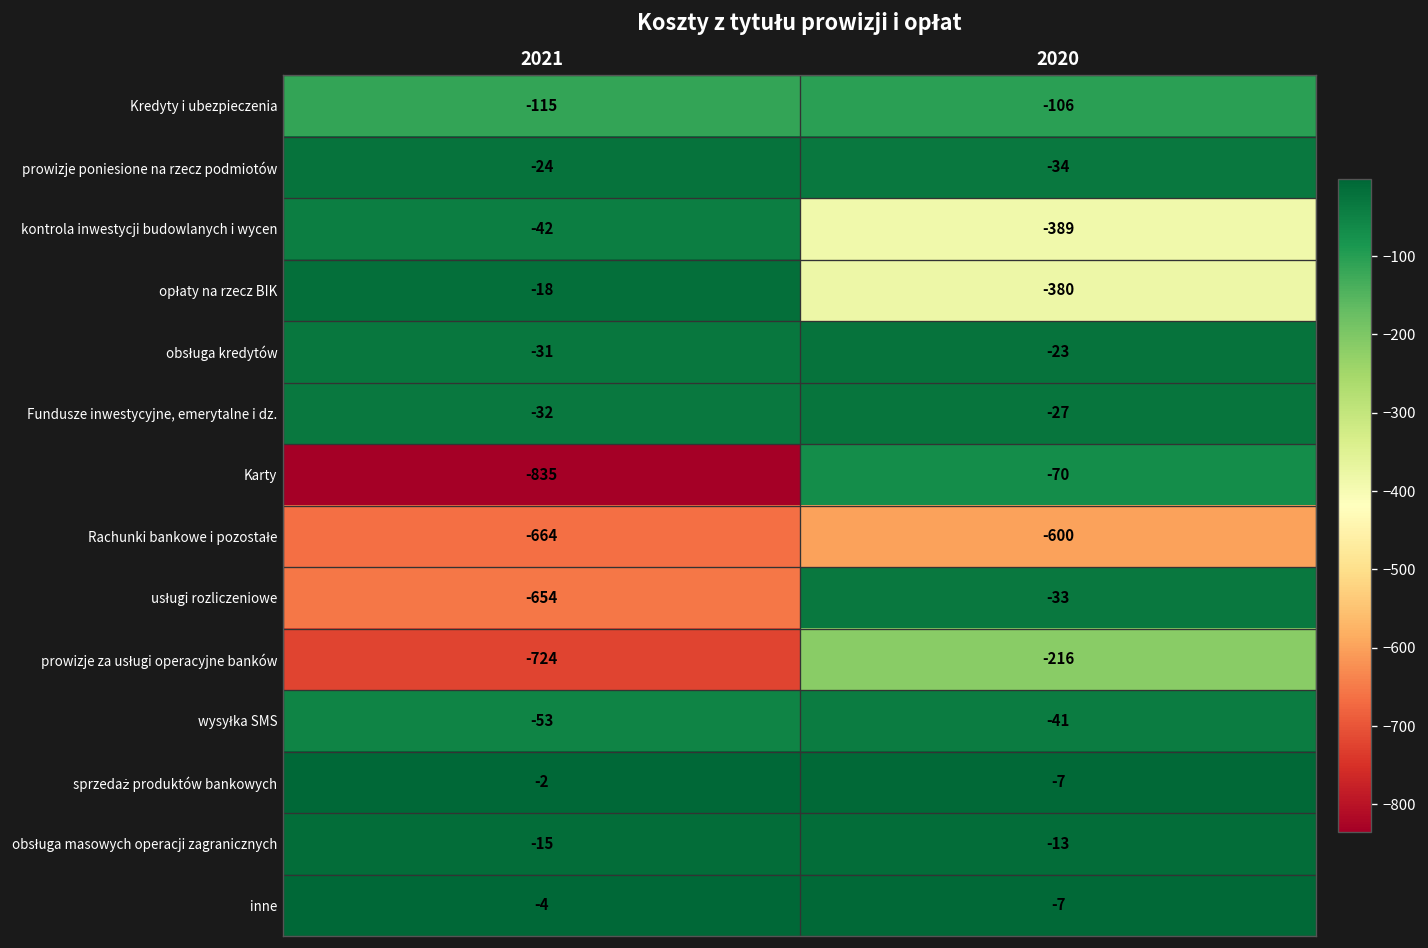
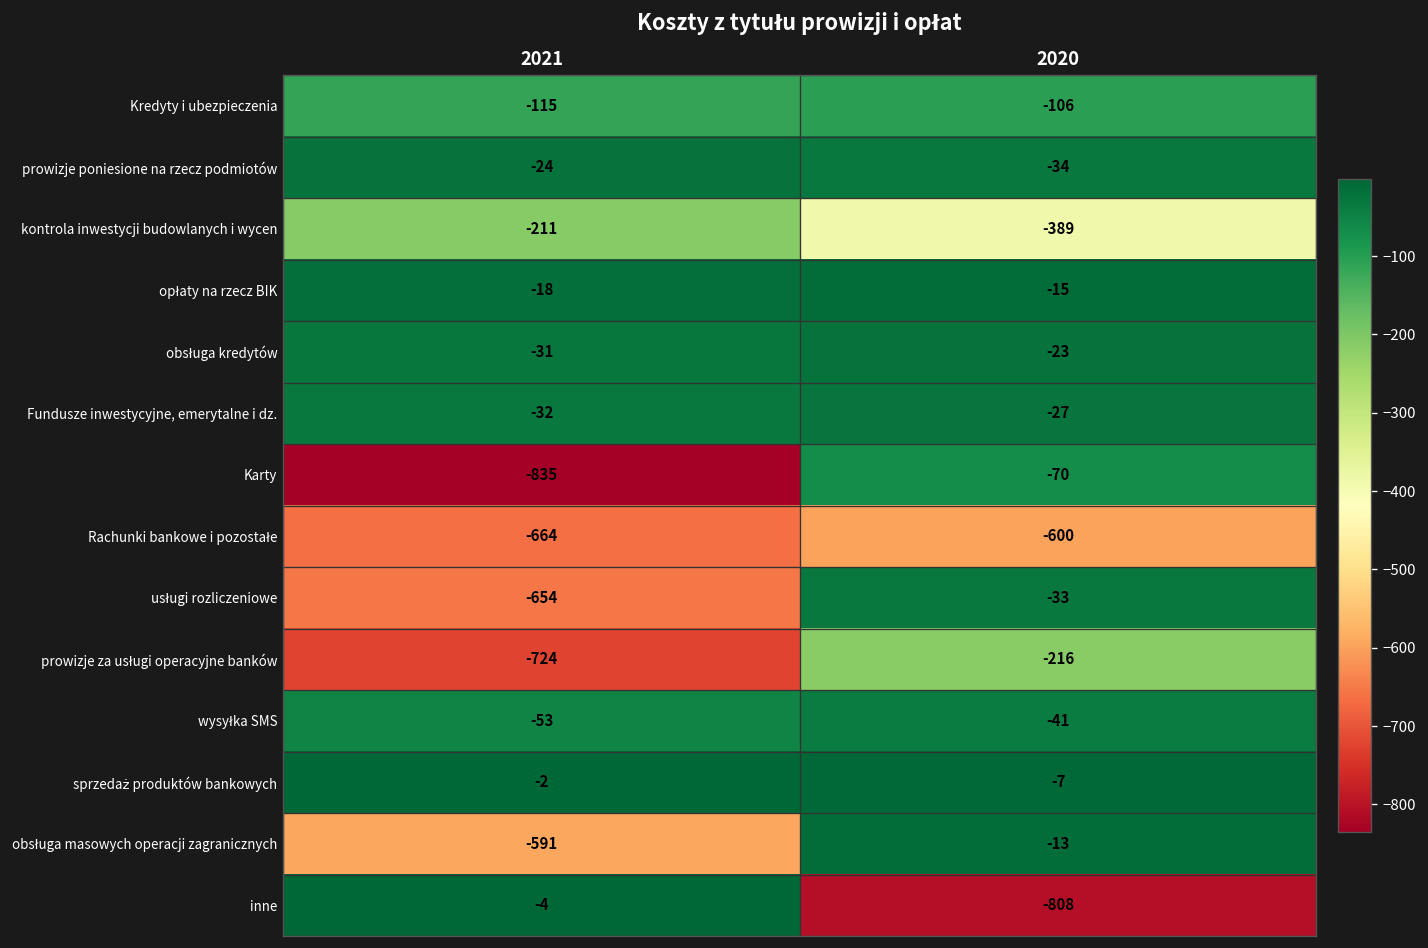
  {
    "Kredyty i ubezpieczenia": {
      "2021": -115,
      "2020": -106
    },
    "prowizje poniesione na rzecz podmiotów": {
      "2021": -24,
      "2020": -34
    },
    "kontrola inwestycji budowlanych i wycen": {
-     "2021": -42,
+     "2021": -211,
      "2020": -389
    },
    "opłaty na rzecz BIK": {
      "2021": -18,
-     "2020": -380
+     "2020": -15
    },
    "obsługa kredytów": {
      "2021": -31,
      "2020": -23
    },
    "Fundusze inwestycyjne, emerytalne i dz.": {
      "2021": -32,
      "2020": -27
    },
    "Karty": {
      "2021": -835,
      "2020": -70
    },
    "Rachunki bankowe i pozostałe": {
      "2021": -664,
      "2020": -600
    },
    "usługi rozliczeniowe": {
      "2021": -654,
      "2020": -33
    },
    "prowizje za usługi operacyjne banków": {
      "2021": -724,
      "2020": -216
    },
    "wysyłka SMS": {
      "2021": -53,
      "2020": -41
    },
    "sprzedaż produktów bankowych": {
      "2021": -2,
      "2020": -7
    },
    "obsługa masowych operacji zagranicznych": {
-     "2021": -15,
+     "2021": -591,
      "2020": -13
    },
    "inne": {
      "2021": -4,
-     "2020": -7
+     "2020": -808
    }
  }
